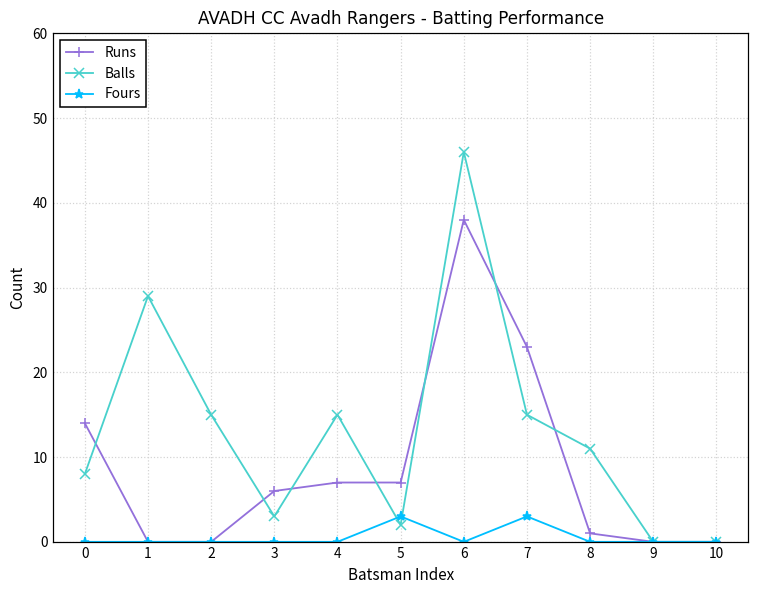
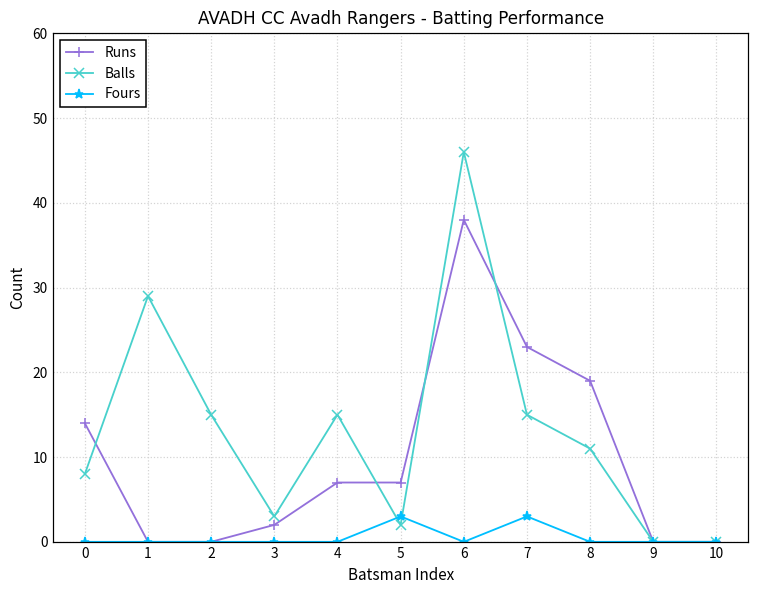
  {
    "Runs": {
      "0": 14,
-     "3": 6,
+     "3": 2,
      "4": 7,
      "5": 7,
      "6": 38,
      "7": 23,
-     "8": 1
+     "8": 19
    },
    "Balls": {
      "0": 8,
      "1": 29,
      "2": 15,
      "3": 3,
      "4": 15,
      "5": 2,
      "6": 46,
      "7": 15,
      "8": 11
    },
    "Fours": {
      "0": 0,
      "3": 0,
      "4": 0,
      "5": 3,
      "6": 0,
      "7": 3,
      "8": 0
    }
  }
